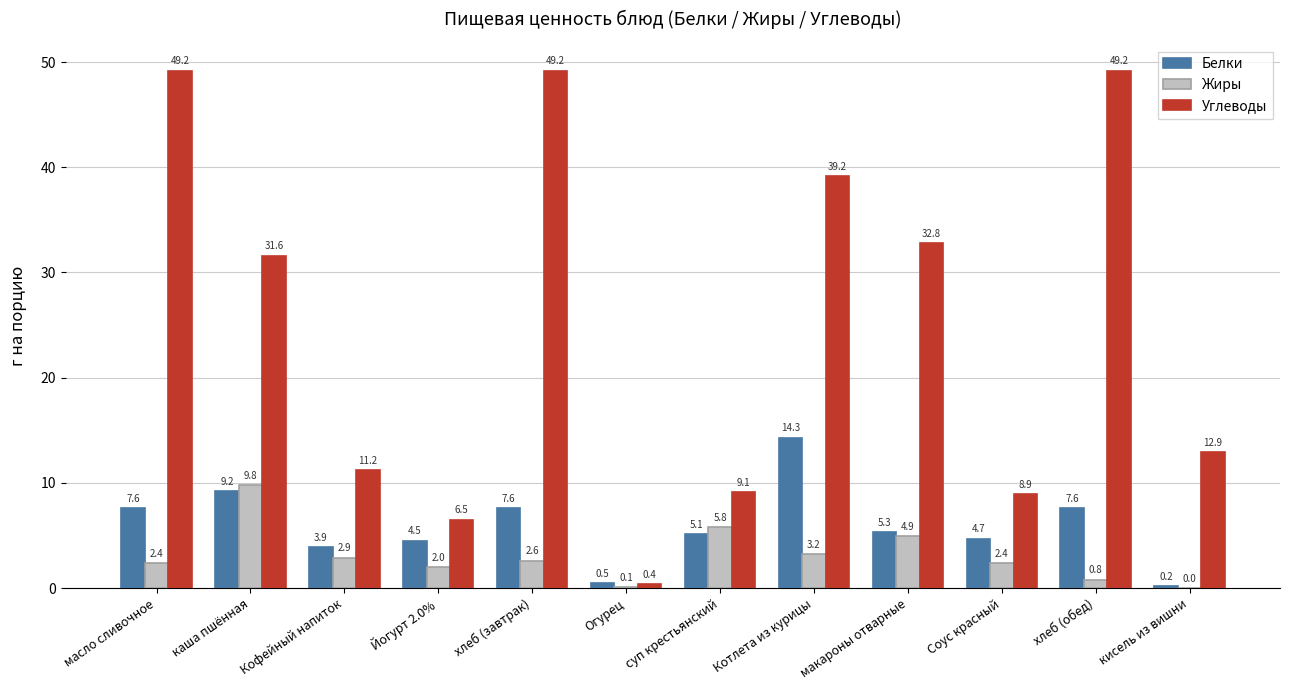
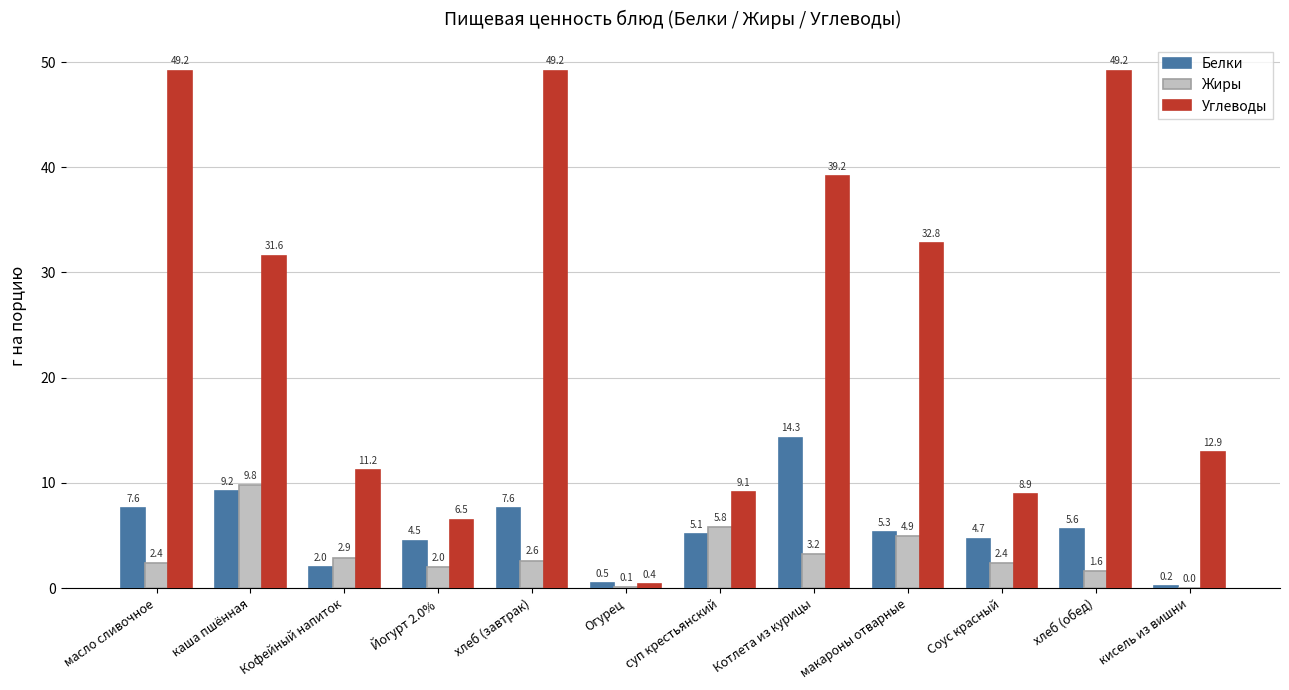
  {
    "Белки": {
      "масло сливочное": 7.6,
      "каша пшённая": 9.2,
-     "Кофейный напиток": 3.9,
+     "Кофейный напиток": 2.0,
      "Йогурт 2.0%": 4.5,
      "хлеб (завтрак)": 7.6,
      "Огурец": 0.5,
      "суп крестьянский": 5.1,
      "Котлета из курицы": 14.3,
      "макароны отварные": 5.3,
      "Соус красный": 4.7,
-     "хлеб (обед)": 7.6,
+     "хлеб (обед)": 5.6,
      "кисель из вишни": 0.2
    },
    "Жиры": {
      "масло сливочное": 2.4,
      "каша пшённая": 9.8,
      "Кофейный напиток": 2.9,
      "Йогурт 2.0%": 2.0,
      "хлеб (завтрак)": 2.6,
      "Огурец": 0.1,
      "суп крестьянский": 5.8,
      "Котлета из курицы": 3.2,
      "макароны отварные": 4.9,
      "Соус красный": 2.4,
-     "хлеб (обед)": 0.8,
+     "хлеб (обед)": 1.6,
      "кисель из вишни": 0.0
    },
    "Углеводы": {
      "масло сливочное": 49.2,
      "каша пшённая": 31.6,
      "Кофейный напиток": 11.2,
      "Йогурт 2.0%": 6.5,
      "хлеб (завтрак)": 49.2,
      "Огурец": 0.4,
      "суп крестьянский": 9.1,
      "Котлета из курицы": 39.2,
      "макароны отварные": 32.8,
      "Соус красный": 8.9,
      "хлеб (обед)": 49.2,
      "кисель из вишни": 12.9
    }
  }
